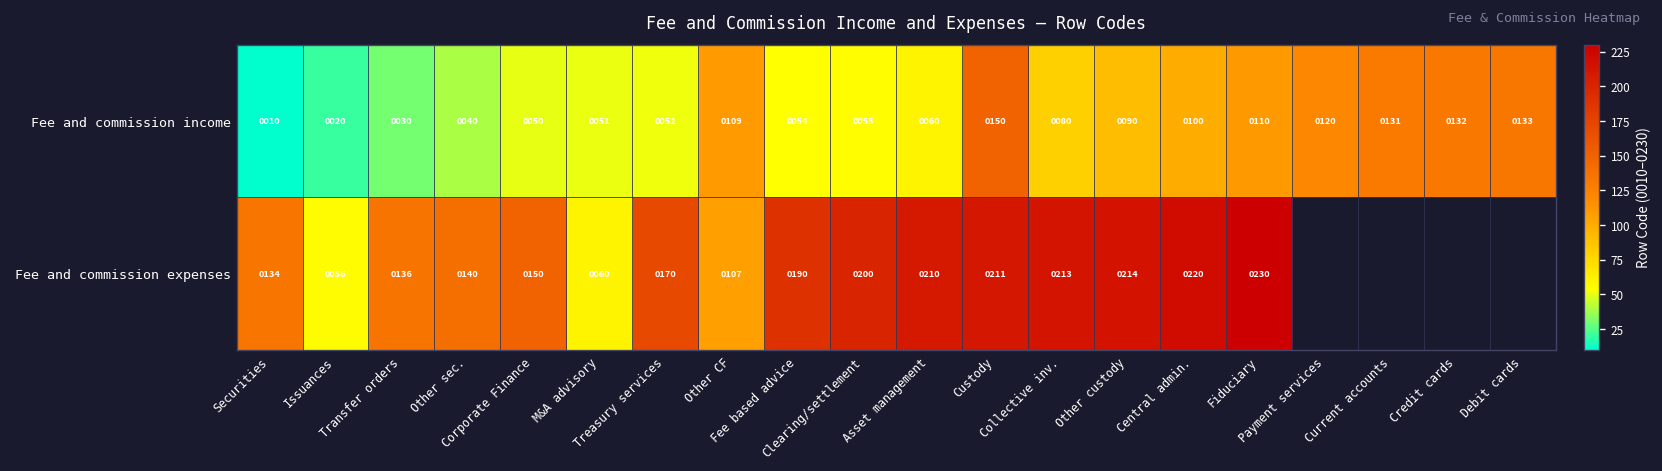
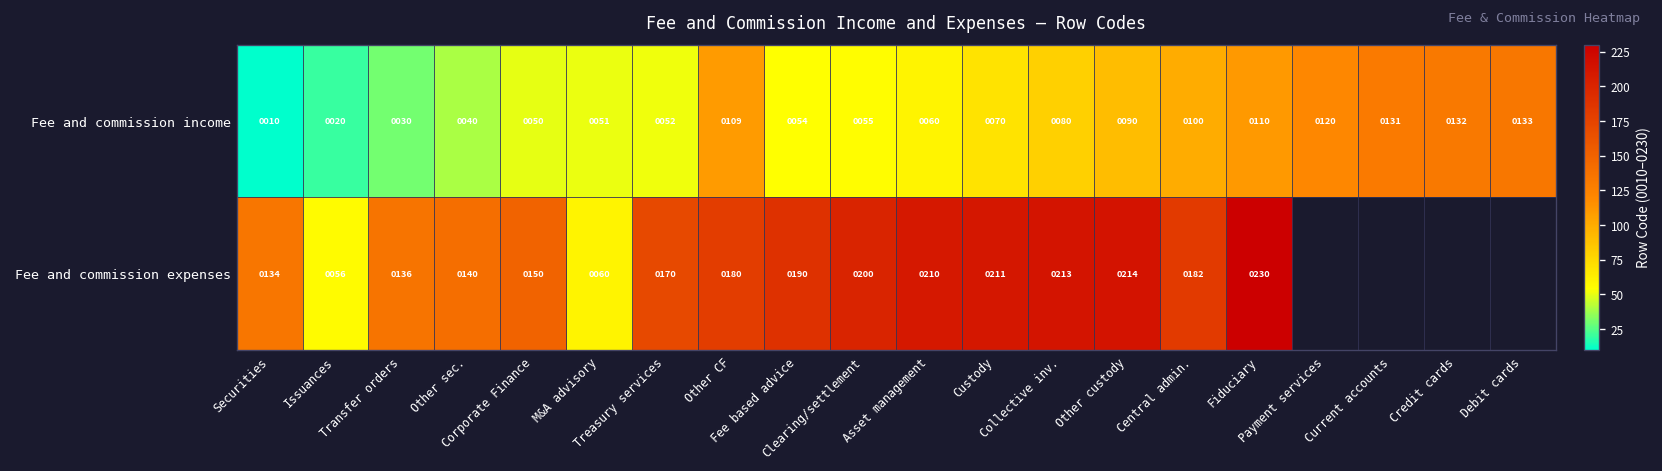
  {
    "Fee and commission income": {
      "Securities": "0010",
      "Issuances": "0020",
      "Transfer orders": "0030",
      "Other sec.": "0040",
      "Corporate Finance": "0050",
      "M&A advisory": "0051",
      "Treasury services": "0052",
      "Other CF": "0109",
      "Fee based advice": "0054",
      "Clearing/settlement": "0055",
      "Asset management": "0060",
-     "Custody": "0150",
+     "Custody": "0070",
      "Collective inv.": "0080",
      "Other custody": "0090",
      "Central admin.": "0100",
      "Fiduciary": "0110",
      "Payment services": "0120",
      "Current accounts": "0131",
      "Credit cards": "0132",
      "Debit cards": "0133"
    },
    "Fee and commission expenses": {
      "Securities": "0134",
      "Issuances": "0056",
      "Transfer orders": "0136",
      "Other sec.": "0140",
      "Corporate Finance": "0150",
      "M&A advisory": "0060",
      "Treasury services": "0170",
-     "Other CF": "0107",
+     "Other CF": "0180",
      "Fee based advice": "0190",
      "Clearing/settlement": "0200",
      "Asset management": "0210",
      "Custody": "0211",
      "Collective inv.": "0213",
      "Other custody": "0214",
-     "Central admin.": "0220",
+     "Central admin.": "0182",
      "Fiduciary": "0230"
    }
  }
